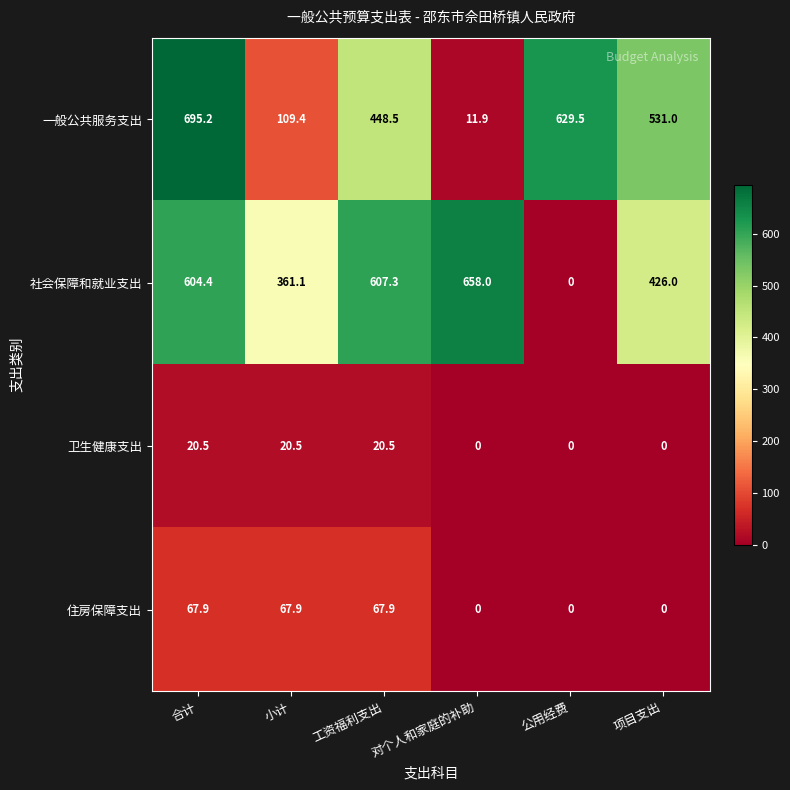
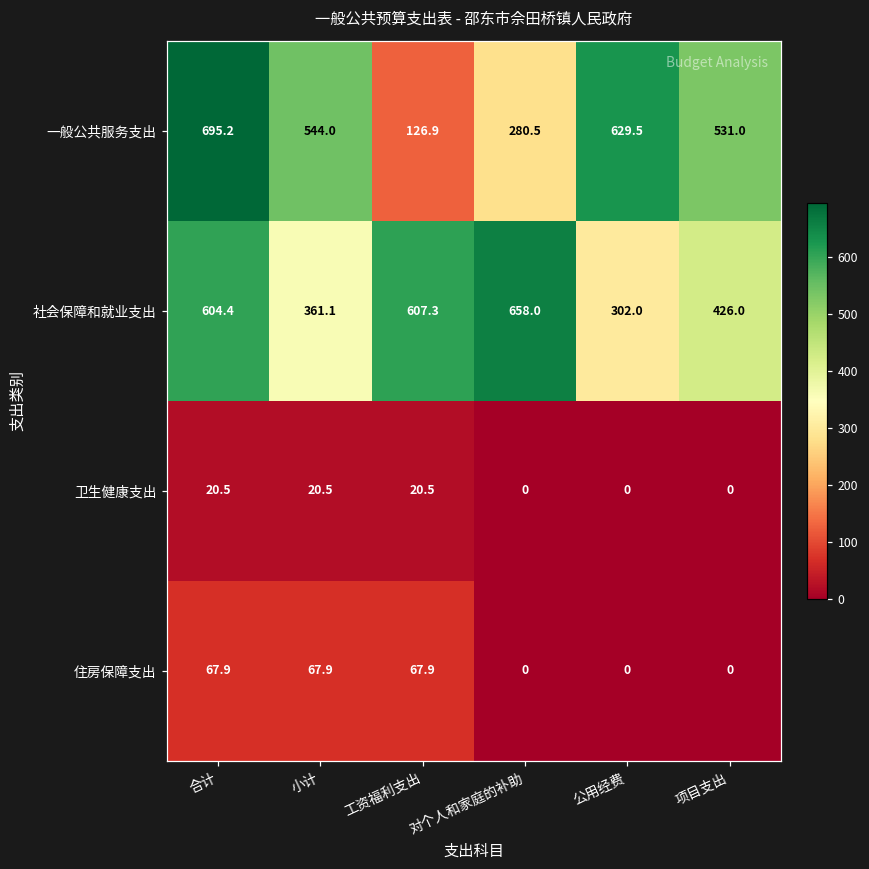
  {
    "一般公共服务支出": {
      "合计": 695.2,
-     "小计": 109.4,
-     "工资福利支出": 448.5,
-     "对个人和家庭的补助": 11.9,
+     "小计": 544.0,
+     "工资福利支出": 126.9,
+     "对个人和家庭的补助": 280.5,
      "公用经费": 629.5
    },
    "社会保障和就业支出": {
      "合计": 604.4,
      "小计": 361.1,
      "工资福利支出": 607.3,
      "对个人和家庭的补助": 658.0,
-     "公用经费": 0,
+     "公用经费": 302.0,
      "项目支出": 426.0
    },
    "卫生健康支出": {
      "合计": 20.5,
      "小计": 20.5,
      "工资福利支出": 20.5,
      "对个人和家庭的补助": 0,
      "公用经费": 0,
      "项目支出": 0
    },
    "住房保障支出": {
      "合计": 67.9,
      "小计": 67.9,
      "工资福利支出": 67.9,
      "对个人和家庭的补助": 0,
      "公用经费": 0,
      "项目支出": 0
    }
  }
